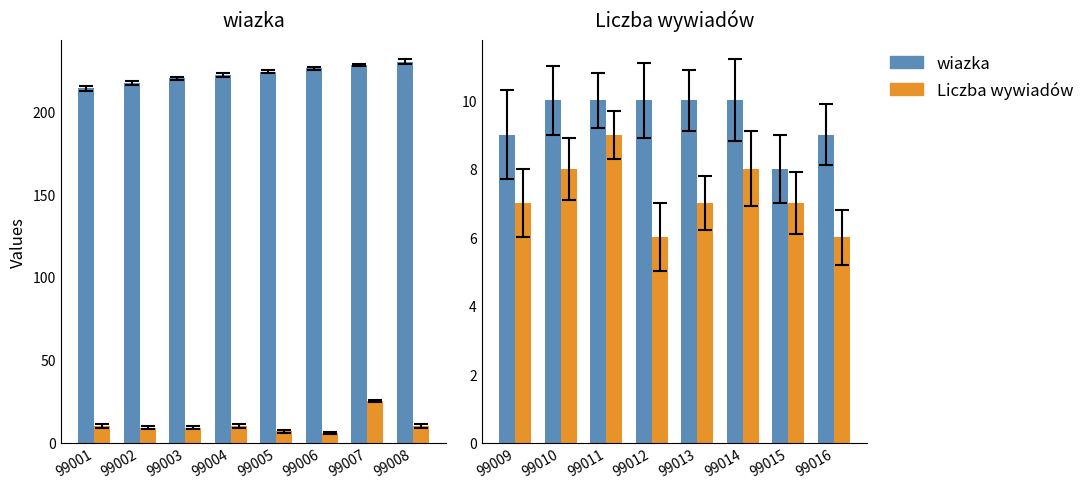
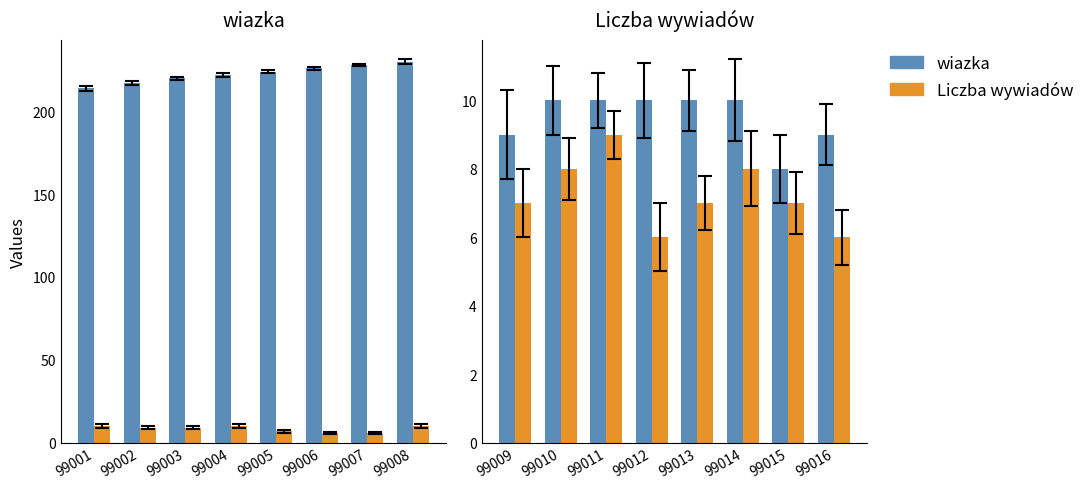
  {
    "wiazka": {
      "wiazka": {
        "99001": 214,
        "99002": 217,
        "99003": 220,
        "99004": 222,
        "99005": 224,
        "99006": 226,
        "99007": 228,
        "99008": 230
      },
      "Liczba wywiadów": {
        "99001": 10,
        "99002": 9,
        "99003": 9,
        "99004": 10,
        "99005": 7,
        "99006": 6,
-       "99007": 25,
+       "99007": 6,
        "99008": 10
      }
    },
    "Liczba wywiadów": {
      "wiazka": {
        "99009": 9.0,
        "99010": 10.0,
        "99011": 10.0,
        "99012": 10.0,
        "99013": 10.0,
        "99014": 10.0,
        "99015": 8.0,
        "99016": 9.0
      },
      "Liczba wywiadów": {
        "99009": 7.0,
        "99010": 8.0,
        "99011": 9.0,
        "99012": 6.0,
        "99013": 7.0,
        "99014": 8.0,
        "99015": 7.0,
        "99016": 6.0
      }
    }
  }
